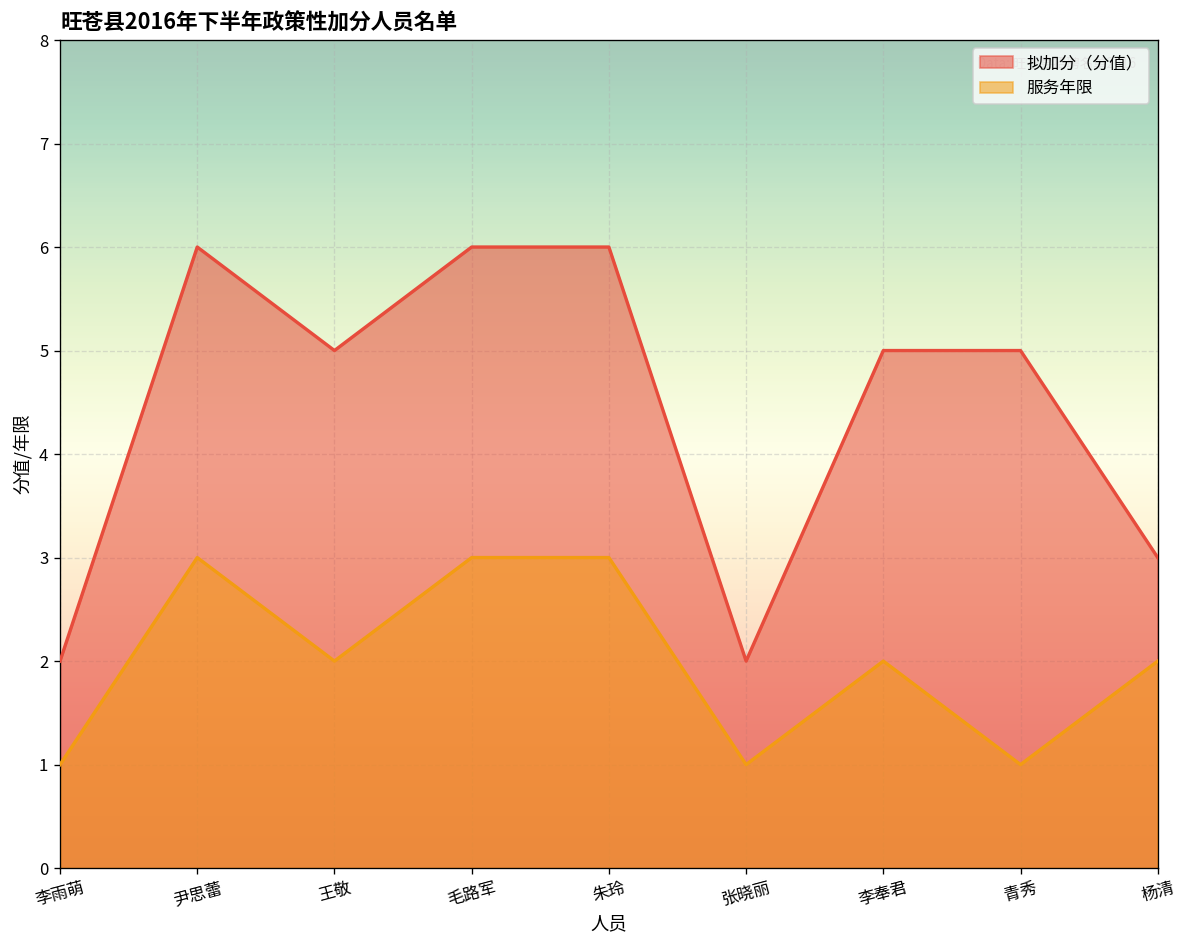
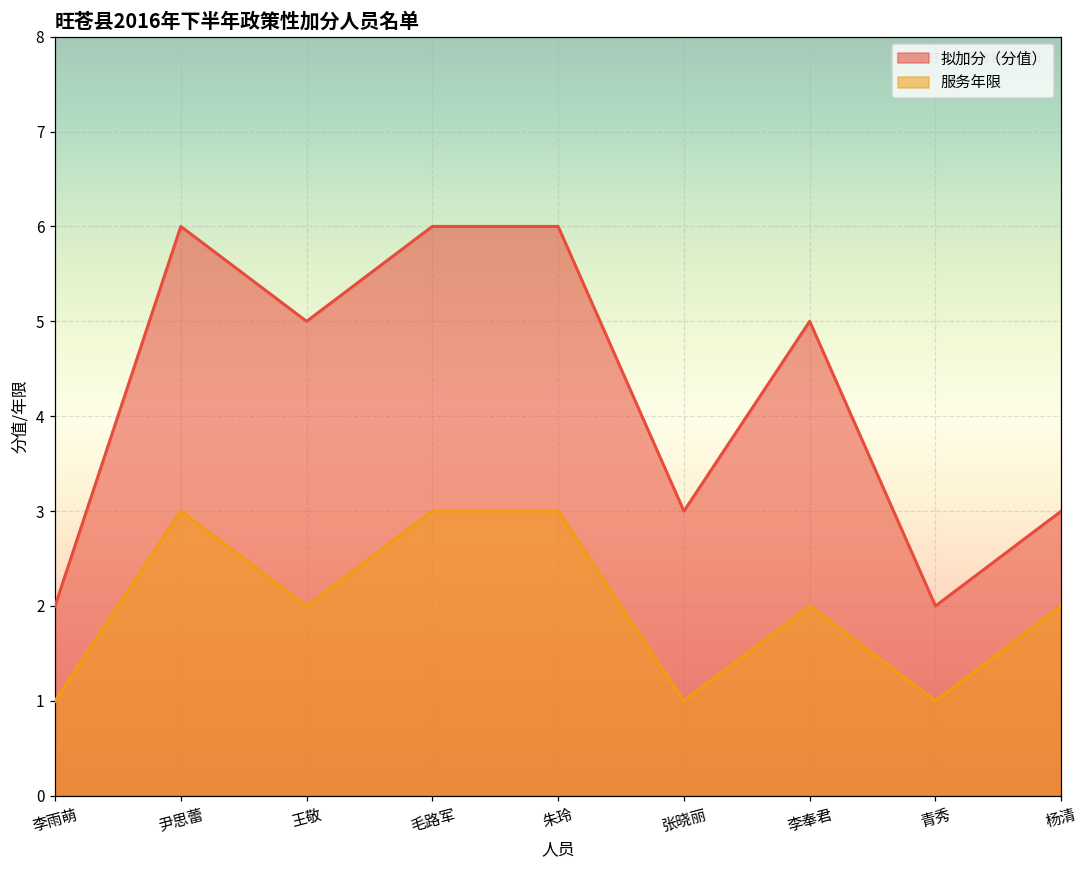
  {
    "拟加分（分值）": {
      "李雨萌": 2,
      "尹思蕾": 6,
      "王敬": 5,
      "毛路军": 6,
      "朱玲": 6,
-     "张晓丽": 2,
+     "张晓丽": 3,
      "李奉君": 5,
-     "青秀": 5,
+     "青秀": 2,
      "杨清": 3
    },
    "服务年限": {
      "李雨萌": 1,
      "尹思蕾": 3,
      "王敬": 2,
      "毛路军": 3,
      "朱玲": 3,
      "张晓丽": 1,
      "李奉君": 2,
      "青秀": 1,
      "杨清": 2
    }
  }
